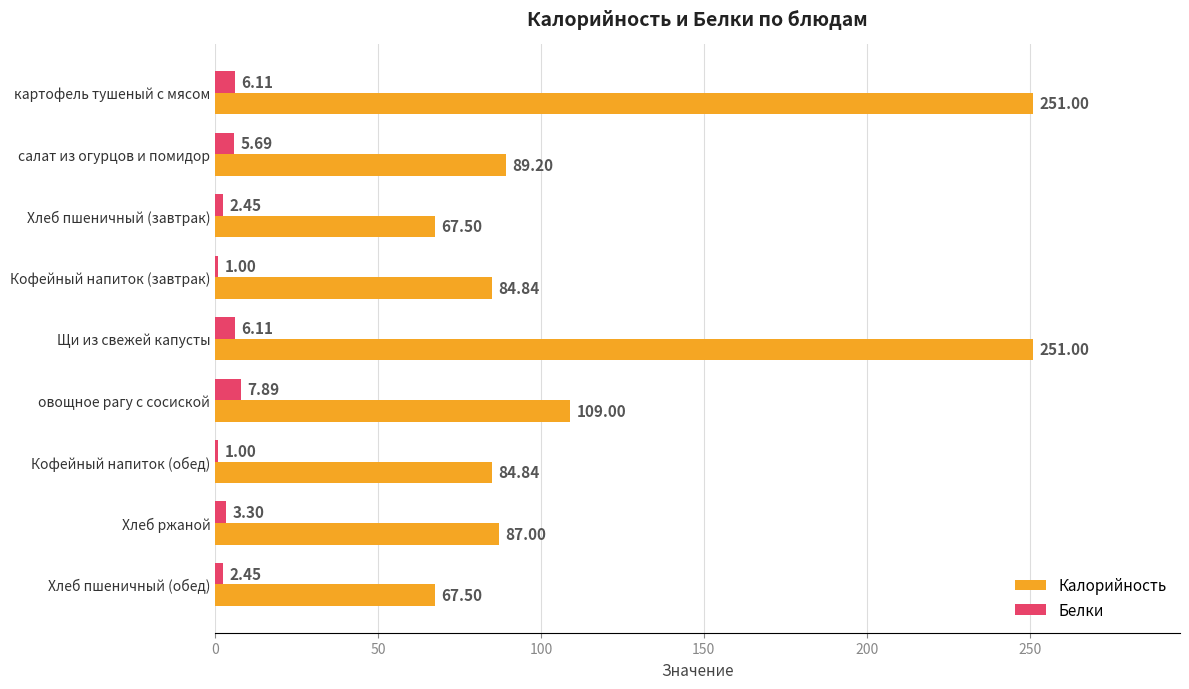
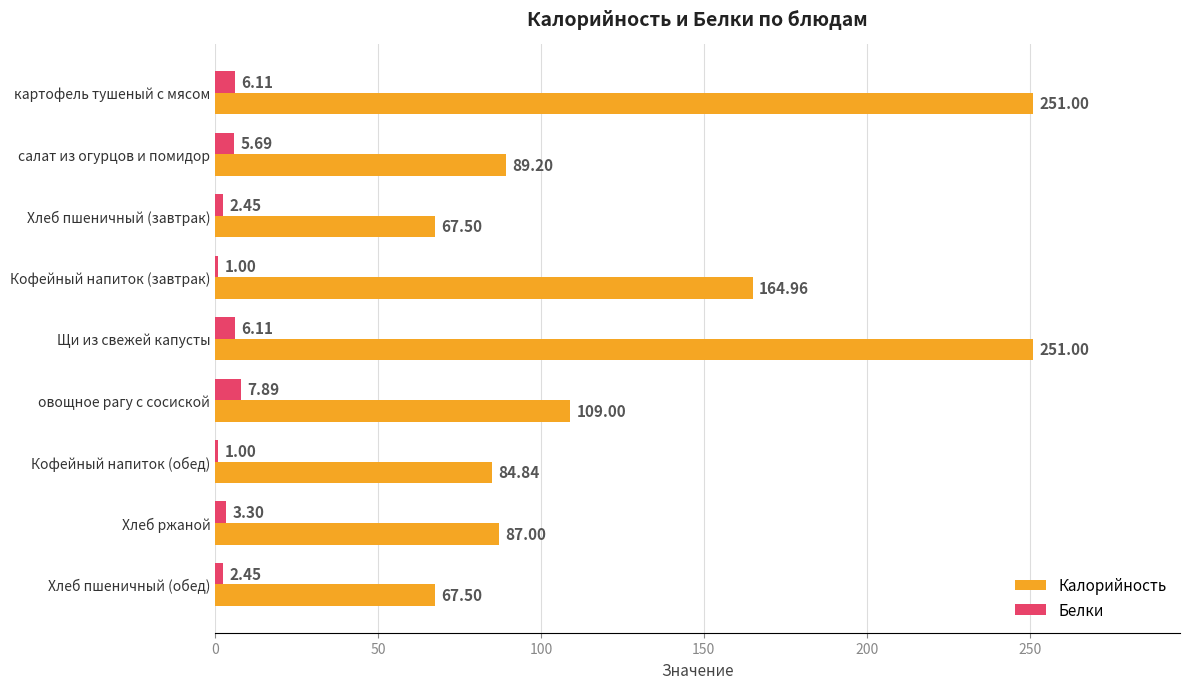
  {
    "Калорийность": {
      "картофель тушеный с мясом": 251.00,
      "салат из огурцов и помидор": 89.20,
      "Хлеб пшеничный (завтрак)": 67.50,
-     "Кофейный напиток (завтрак)": 84.84,
+     "Кофейный напиток (завтрак)": 164.96,
      "Щи из свежей капусты": 251.00,
      "овощное рагу с сосиской": 109.00,
      "Кофейный напиток (обед)": 84.84,
      "Хлеб ржаной": 87.00,
      "Хлеб пшеничный (обед)": 67.50
    },
    "Белки": {
      "картофель тушеный с мясом": 6.11,
      "салат из огурцов и помидор": 5.69,
      "Хлеб пшеничный (завтрак)": 2.45,
      "Кофейный напиток (завтрак)": 1.00,
      "Щи из свежей капусты": 6.11,
      "овощное рагу с сосиской": 7.89,
      "Кофейный напиток (обед)": 1.00,
      "Хлеб ржаной": 3.30,
      "Хлеб пшеничный (обед)": 2.45
    }
  }
